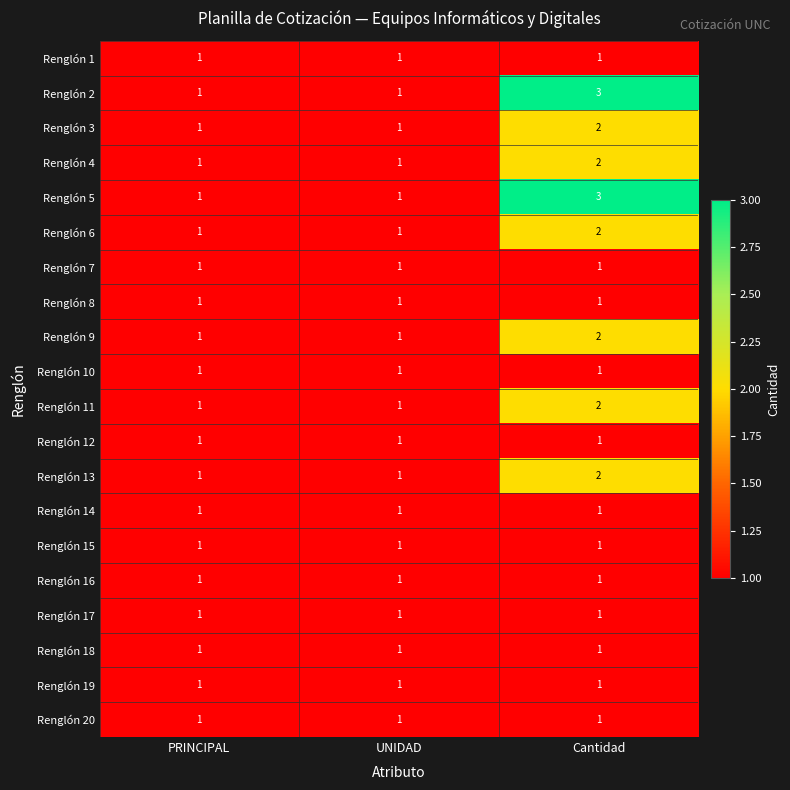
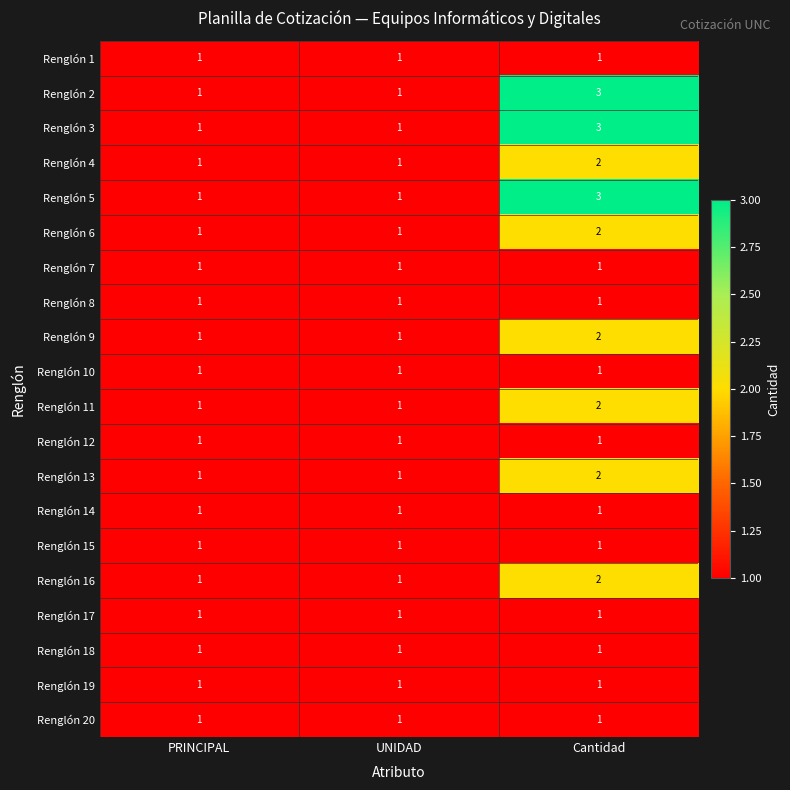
  {
    "Renglón 1": {
      "PRINCIPAL": 1,
      "UNIDAD": 1,
      "Cantidad": 1
    },
    "Renglón 2": {
      "PRINCIPAL": 1,
      "UNIDAD": 1,
      "Cantidad": 3
    },
    "Renglón 3": {
      "PRINCIPAL": 1,
      "UNIDAD": 1,
-     "Cantidad": 2
+     "Cantidad": 3
    },
    "Renglón 4": {
      "PRINCIPAL": 1,
      "UNIDAD": 1,
      "Cantidad": 2
    },
    "Renglón 5": {
      "PRINCIPAL": 1,
      "UNIDAD": 1,
      "Cantidad": 3
    },
    "Renglón 6": {
      "PRINCIPAL": 1,
      "UNIDAD": 1,
      "Cantidad": 2
    },
    "Renglón 7": {
      "PRINCIPAL": 1,
      "UNIDAD": 1,
      "Cantidad": 1
    },
    "Renglón 8": {
      "PRINCIPAL": 1,
      "UNIDAD": 1,
      "Cantidad": 1
    },
    "Renglón 9": {
      "PRINCIPAL": 1,
      "UNIDAD": 1,
      "Cantidad": 2
    },
    "Renglón 10": {
      "PRINCIPAL": 1,
      "UNIDAD": 1,
      "Cantidad": 1
    },
    "Renglón 11": {
      "PRINCIPAL": 1,
      "UNIDAD": 1,
      "Cantidad": 2
    },
    "Renglón 12": {
      "PRINCIPAL": 1,
      "UNIDAD": 1,
      "Cantidad": 1
    },
    "Renglón 13": {
      "PRINCIPAL": 1,
      "UNIDAD": 1,
      "Cantidad": 2
    },
    "Renglón 14": {
      "PRINCIPAL": 1,
      "UNIDAD": 1,
      "Cantidad": 1
    },
    "Renglón 15": {
      "PRINCIPAL": 1,
      "UNIDAD": 1,
      "Cantidad": 1
    },
    "Renglón 16": {
      "PRINCIPAL": 1,
      "UNIDAD": 1,
-     "Cantidad": 1
+     "Cantidad": 2
    },
    "Renglón 17": {
      "PRINCIPAL": 1,
      "UNIDAD": 1,
      "Cantidad": 1
    },
    "Renglón 18": {
      "PRINCIPAL": 1,
      "UNIDAD": 1,
      "Cantidad": 1
    },
    "Renglón 19": {
      "PRINCIPAL": 1,
      "UNIDAD": 1,
      "Cantidad": 1
    },
    "Renglón 20": {
      "PRINCIPAL": 1,
      "UNIDAD": 1,
      "Cantidad": 1
    }
  }
